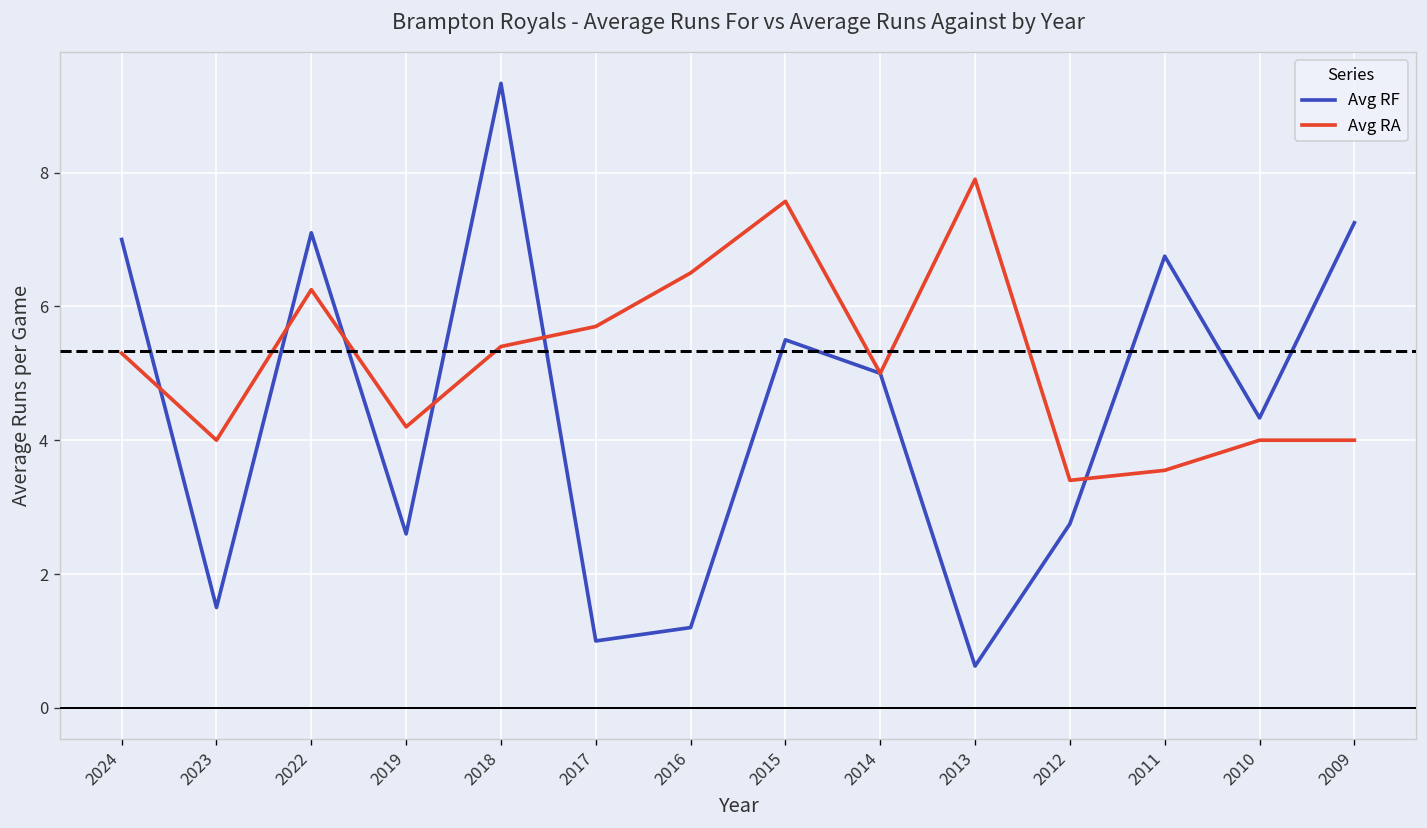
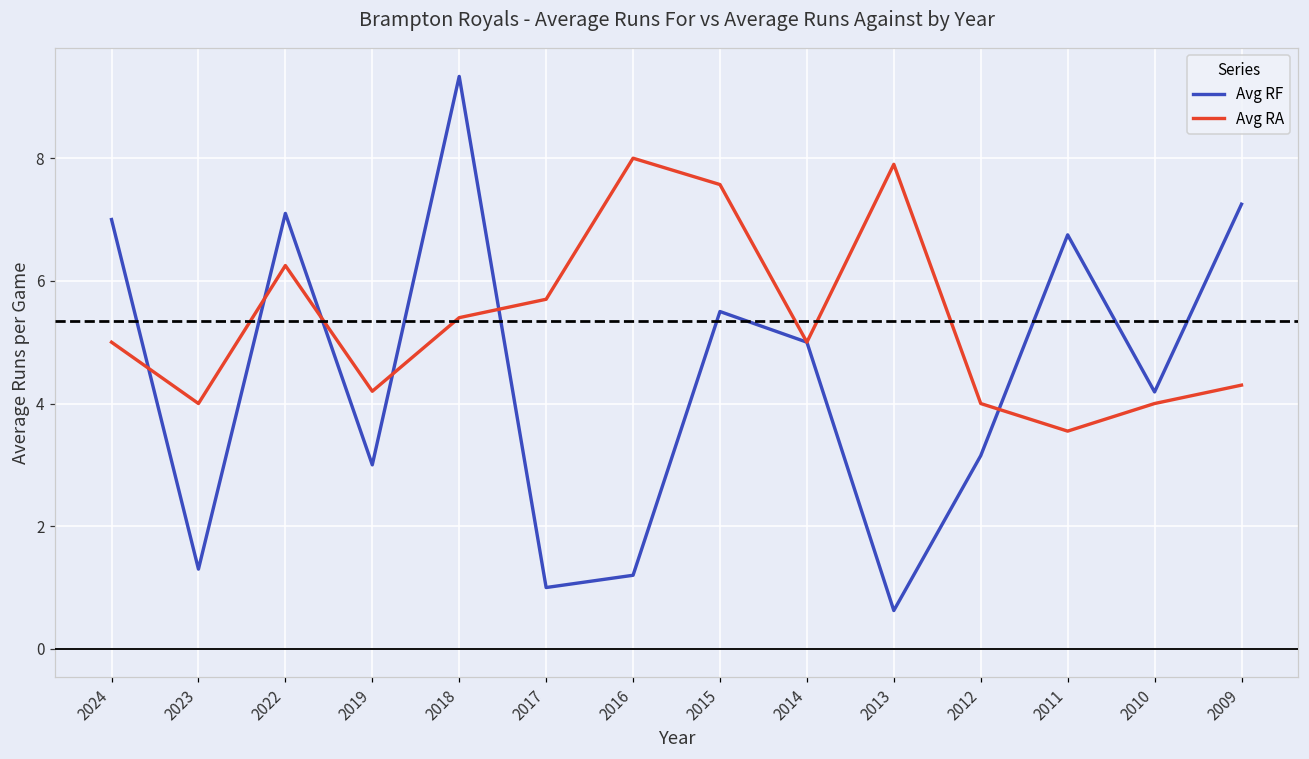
  {
    "Avg RF": {
      "2024": 7.0,
-     "2023": 1.5,
+     "2023": 1.3,
      "2022": 7.1,
-     "2019": 2.6,
+     "2019": 3.0,
      "2018": 9.3,
      "2017": 1.0,
      "2016": 1.2,
      "2015": 5.5,
      "2013": 0.6,
-     "2012": 2.8,
+     "2012": 3.2,
      "2011": 6.8,
-     "2010": 4.3,
+     "2010": 4.2,
      "2009": 7.3
    },
    "Avg RA": {
-     "2024": 5.3,
+     "2024": 5.0,
      "2023": 4.0,
      "2022": 6.3,
      "2019": 4.2,
      "2018": 5.4,
      "2017": 5.7,
-     "2016": 6.5,
+     "2016": 8.0,
      "2015": 7.6,
      "2013": 7.9,
-     "2012": 3.4,
+     "2012": 4.0,
      "2011": 3.6,
      "2010": 4.0,
-     "2009": 4.0
+     "2009": 4.3
    }
  }
